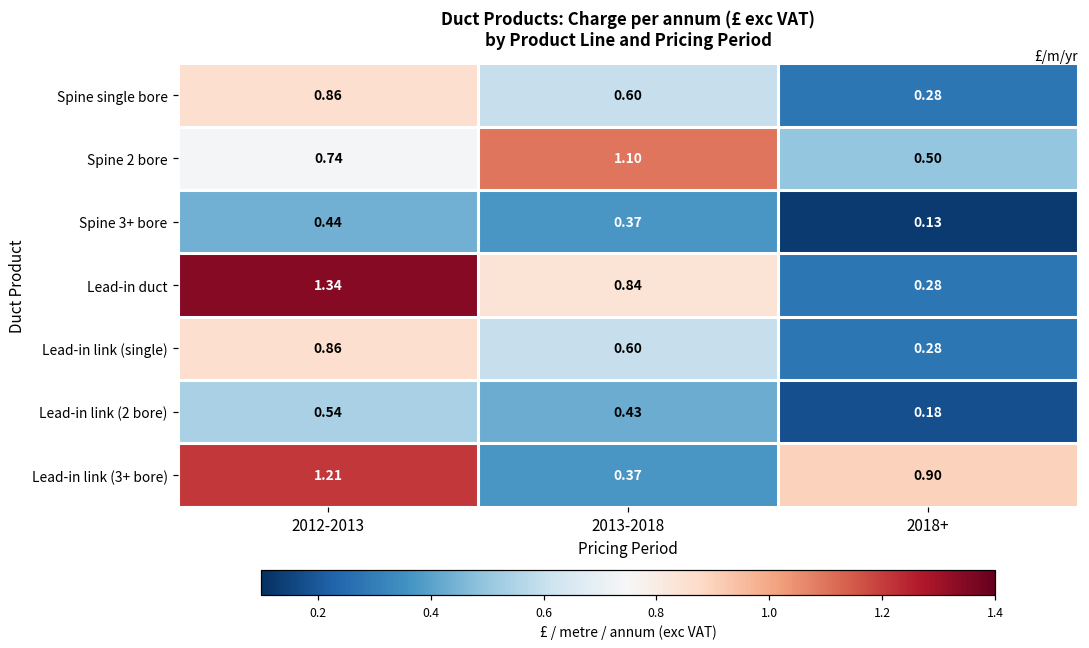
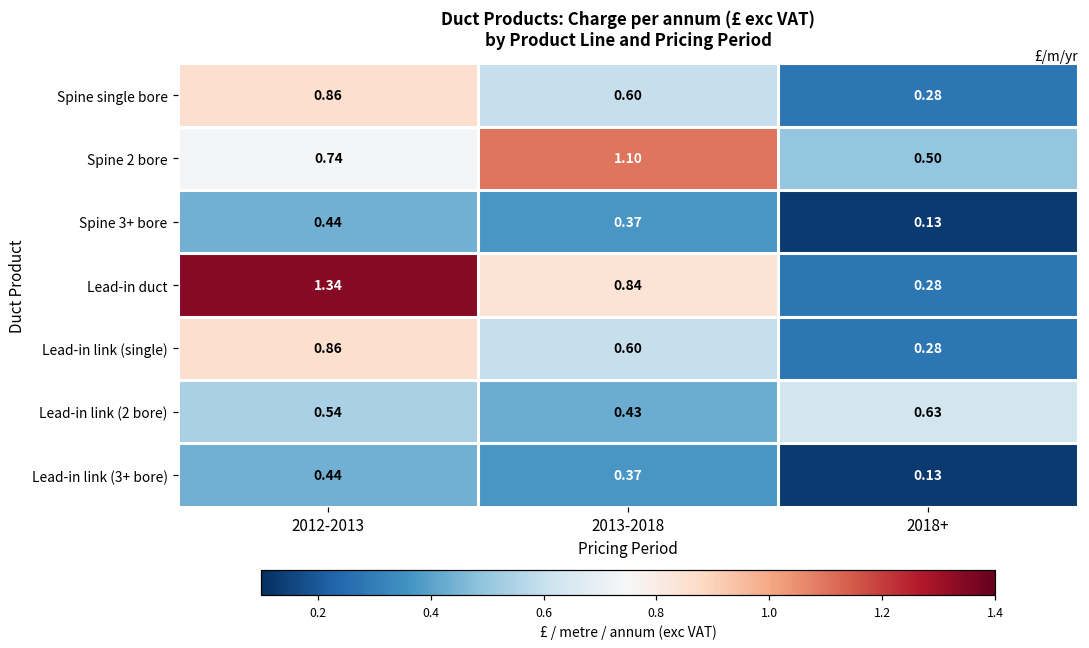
  {
    "Spine single bore": {
      "2012-2013": 0.86,
      "2013-2018": 0.60,
      "2018+": 0.28
    },
    "Spine 2 bore": {
      "2012-2013": 0.74,
      "2013-2018": 1.10,
      "2018+": 0.50
    },
    "Spine 3+ bore": {
      "2012-2013": 0.44,
      "2013-2018": 0.37,
      "2018+": 0.13
    },
    "Lead-in duct": {
      "2012-2013": 1.34,
      "2013-2018": 0.84,
      "2018+": 0.28
    },
    "Lead-in link (single)": {
      "2012-2013": 0.86,
      "2013-2018": 0.60,
      "2018+": 0.28
    },
    "Lead-in link (2 bore)": {
      "2012-2013": 0.54,
      "2013-2018": 0.43,
-     "2018+": 0.18
+     "2018+": 0.63
    },
    "Lead-in link (3+ bore)": {
-     "2012-2013": 1.21,
+     "2012-2013": 0.44,
      "2013-2018": 0.37,
-     "2018+": 0.90
+     "2018+": 0.13
    }
  }
